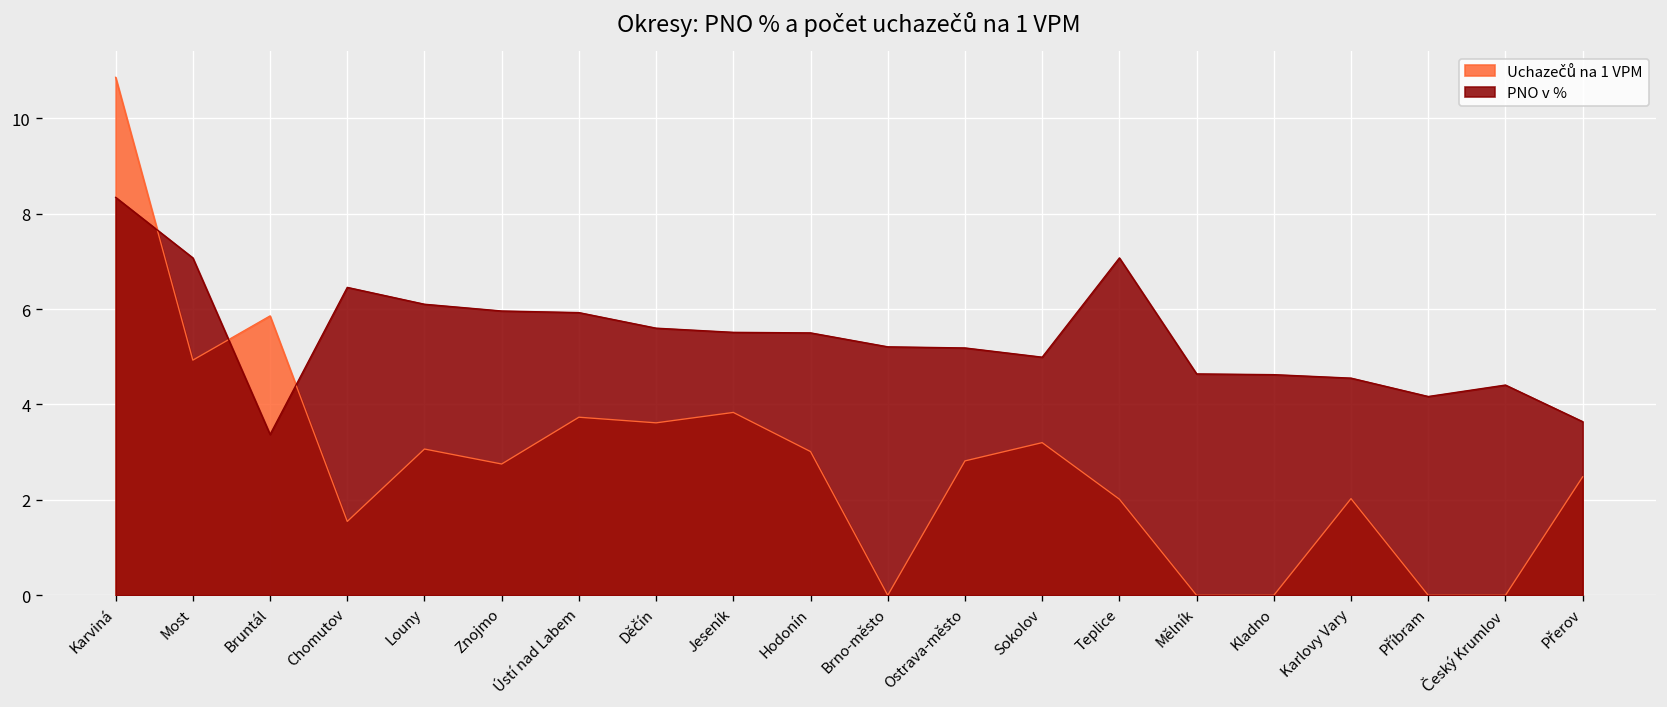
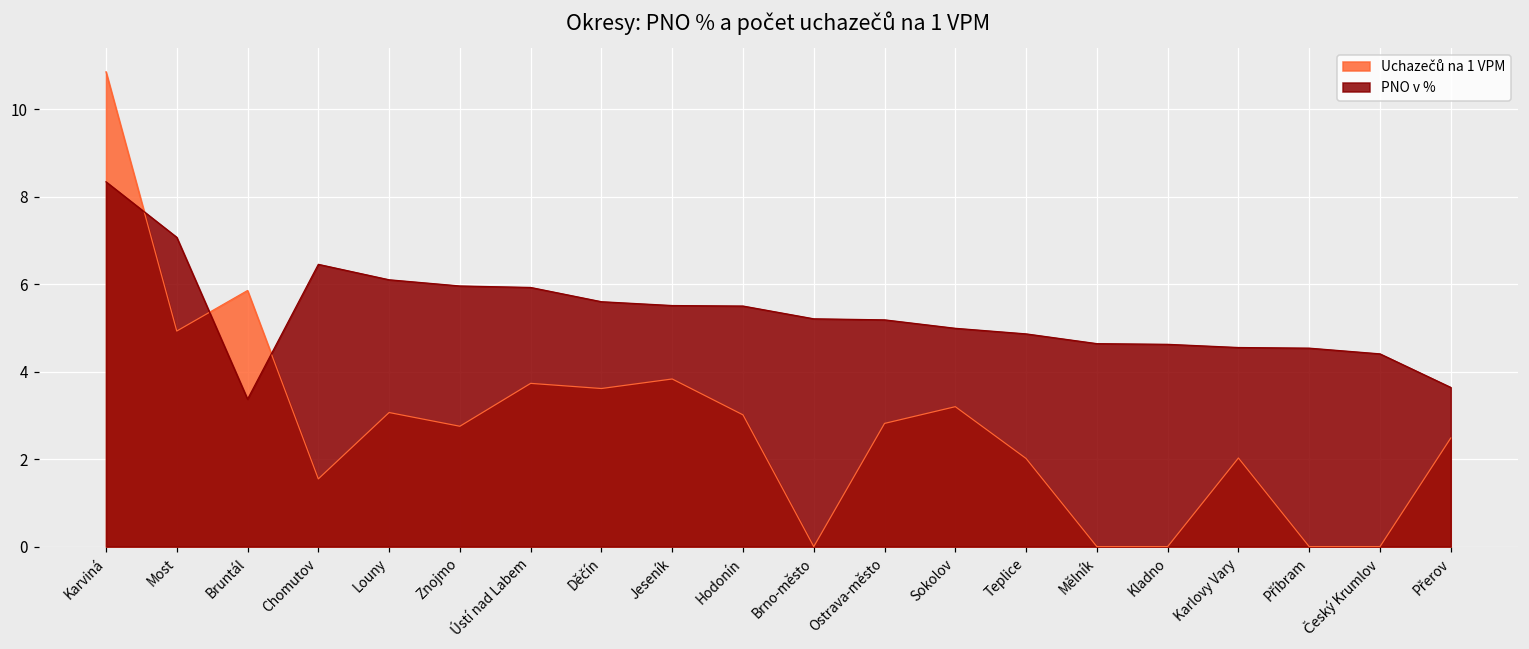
  {
    "Uchazečů na 1 VPM": {
      "Karviná": 10.9,
      "Most": 4.9,
      "Bruntál": 5.9,
      "Chomutov": 1.5,
      "Louny": 3.1,
      "Znojmo": 2.8,
      "Ústí nad Labem": 3.7,
      "Děčín": 3.6,
      "Jeseník": 3.8,
      "Hodonín": 3.0,
      "Brno-město": 0.0,
      "Ostrava-město": 2.8,
      "Sokolov": 3.2,
      "Teplice": 2.0,
      "Mělník": 0.0,
      "Kladno": 0.0,
      "Karlovy Vary": 2.0,
      "Příbram": 0.0,
      "Český Krumlov": 0.0,
      "Přerov": 2.5
    },
    "PNO v %": {
      "Karviná": 8.3,
      "Most": 7.1,
      "Bruntál": 3.4,
      "Chomutov": 6.5,
      "Louny": 6.1,
      "Znojmo": 6.0,
      "Ústí nad Labem": 5.9,
      "Děčín": 5.6,
      "Jeseník": 5.5,
      "Hodonín": 5.5,
      "Brno-město": 5.2,
      "Ostrava-město": 5.2,
      "Sokolov": 5.0,
-     "Teplice": 7.1,
+     "Teplice": 4.9,
      "Mělník": 4.6,
      "Kladno": 4.6,
      "Karlovy Vary": 4.6,
-     "Příbram": 4.2,
+     "Příbram": 4.5,
      "Český Krumlov": 4.4,
      "Přerov": 3.6
    }
  }
